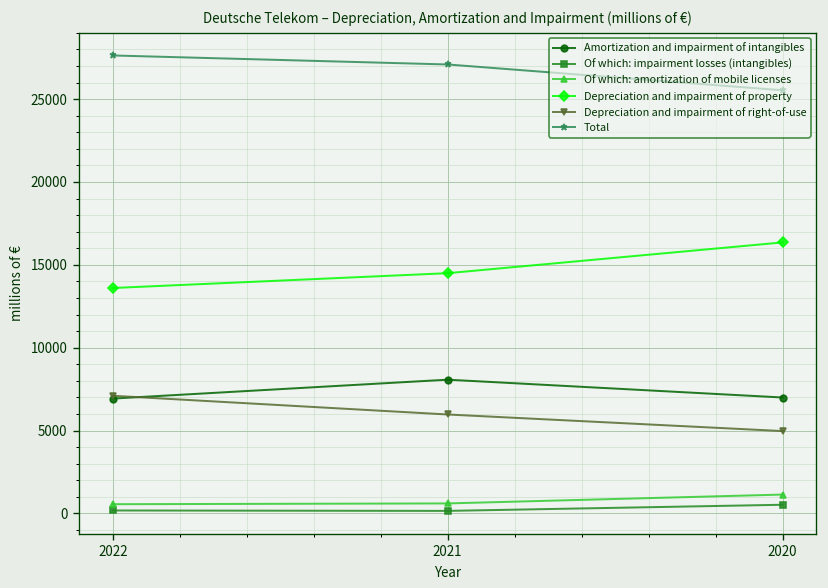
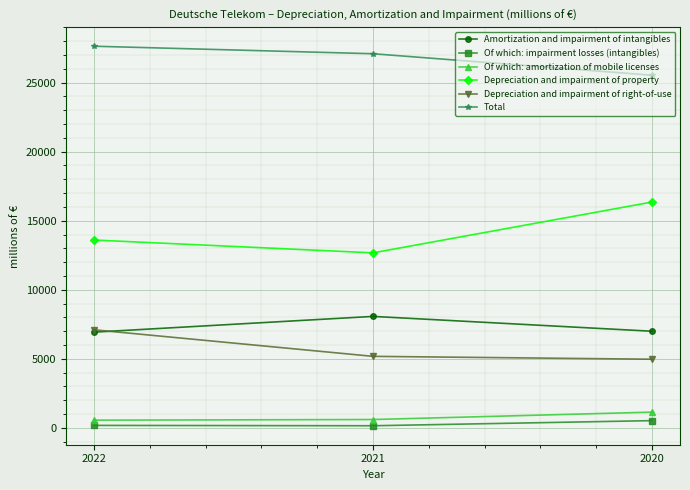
  {
    "Amortization and impairment of intangibles": {
      "2021": 8100,
      "2020": 7000
    },
    "Of which: amortization of mobile licenses": {
      "2022": 600,
      "2021": 600,
      "2020": 1100
    },
    "Depreciation and impairment of property": {
      "2022": 13600,
-     "2021": 14500,
+     "2021": 12700,
      "2020": 16400
    },
    "Depreciation and impairment of right-of-use": {
-     "2021": 6000,
+     "2021": 5200,
      "2020": 5000
    }
  }
